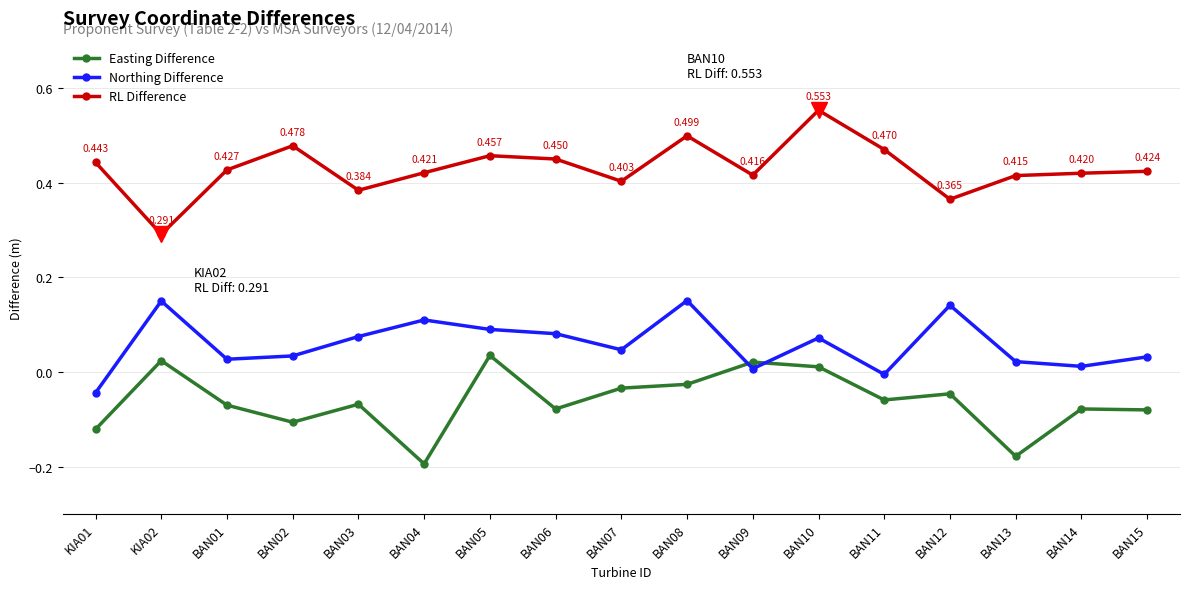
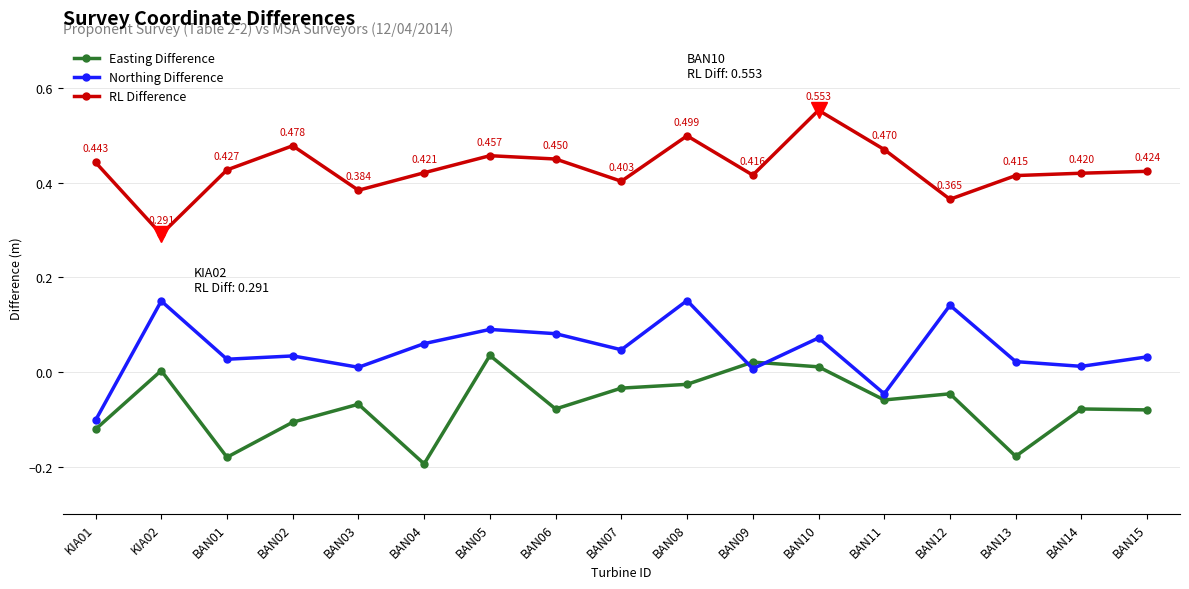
  {
    "Easting Difference": {
      "KIA01": -0.12,
-     "KIA02": 0.02,
-     "BAN01": -0.07,
+     "KIA02": 0.00,
+     "BAN01": -0.18,
      "BAN02": -0.11,
      "BAN03": -0.07,
      "BAN04": -0.19,
      "BAN05": 0.04,
      "BAN06": -0.08,
      "BAN07": -0.03,
      "BAN08": -0.03,
      "BAN09": 0.02,
      "BAN10": 0.01,
      "BAN11": -0.06,
      "BAN12": -0.05,
      "BAN13": -0.18,
      "BAN14": -0.08,
      "BAN15": -0.08
    },
    "Northing Difference": {
-     "KIA01": -0.04,
+     "KIA01": -0.10,
      "KIA02": 0.15,
      "BAN01": 0.03,
      "BAN02": 0.03,
-     "BAN03": 0.08,
-     "BAN04": 0.11,
+     "BAN03": 0.01,
+     "BAN04": 0.06,
      "BAN05": 0.09,
      "BAN06": 0.08,
      "BAN07": 0.05,
      "BAN08": 0.15,
      "BAN09": 0.01,
      "BAN10": 0.07,
-     "BAN11": -0.01,
+     "BAN11": -0.05,
      "BAN12": 0.14,
      "BAN13": 0.02,
      "BAN14": 0.01,
      "BAN15": 0.03
    }
  }
